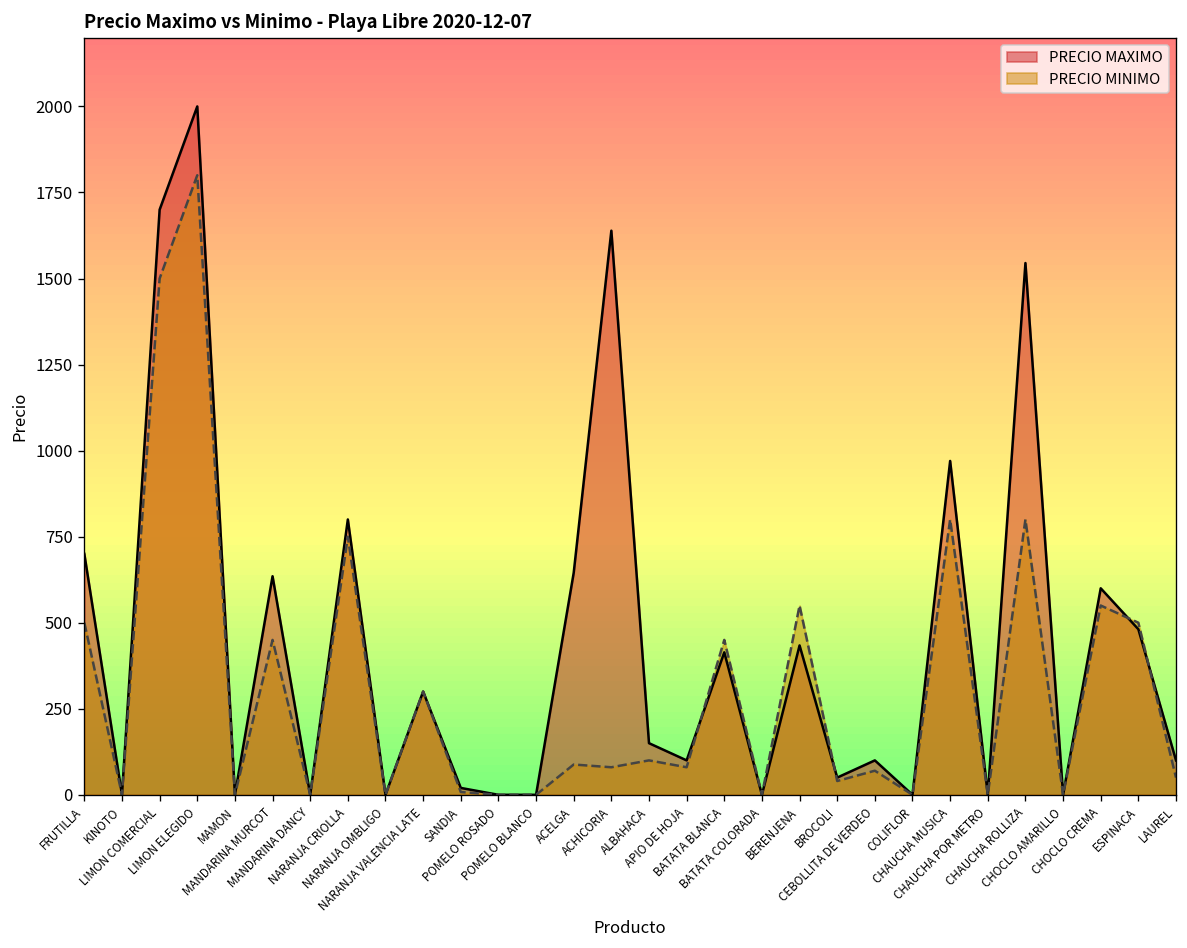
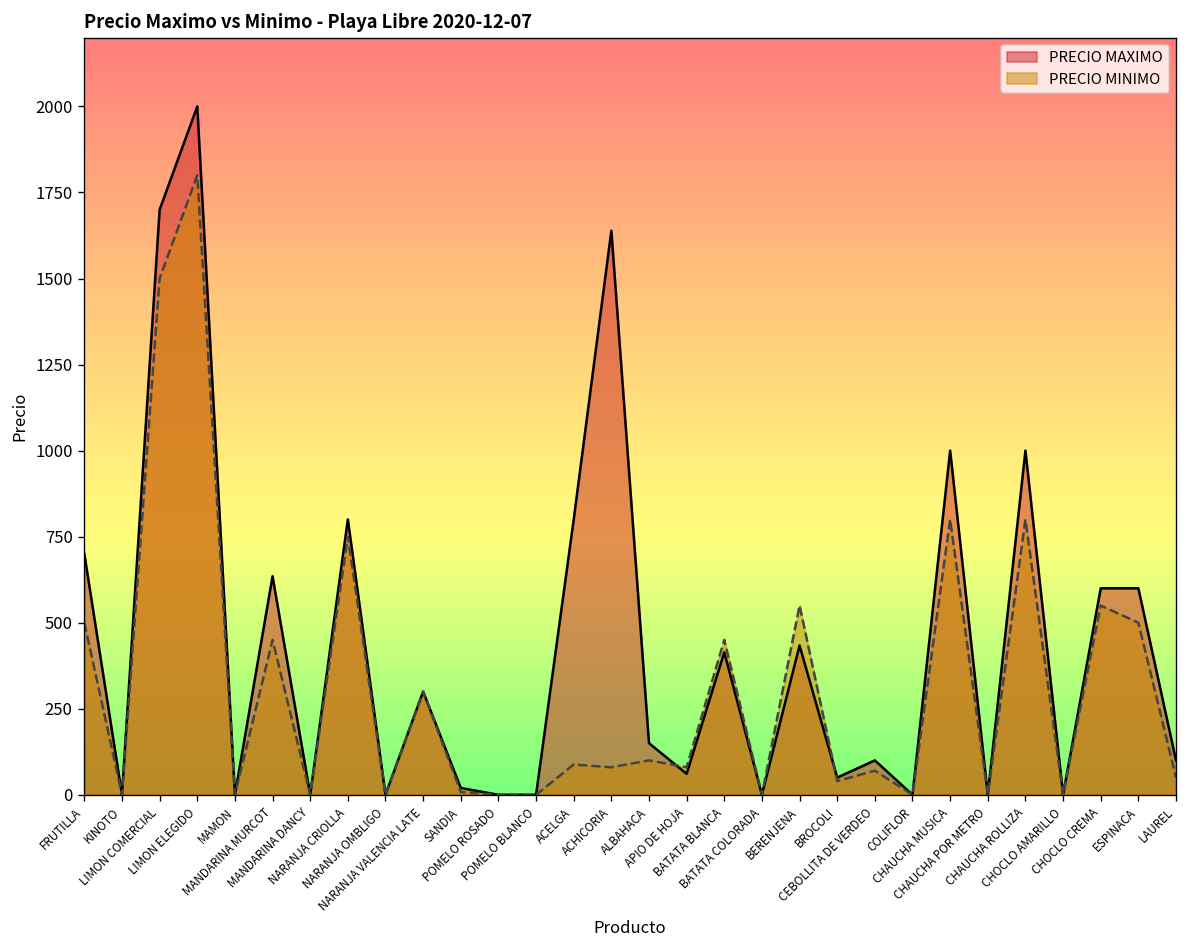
  {
    "PRECIO MINIMO": {
      "LIMON COMERCIAL": 1500,
      "LIMON ELEGIDO": 1800,
      "MANDARINA MURCOT": 450,
      "NARANJA CRIOLLA": 750,
      "SANDIA": 10,
      "ACELGA": 90,
      "ACHICORIA": 80,
      "ALBAHACA": 100,
      "APIO DE HOJA": 80,
      "BATATA BLANCA": 450,
      "BERENJENA": 550,
      "BROCOLI": 40,
      "CEBOLLITA DE VERDEO": 70,
      "CHAUCHA MUSICA": 800,
      "CHAUCHA ROLLIZA": 800,
      "CHOCLO CREMA": 550,
      "ESPINACA": 500
    },
    "PRECIO MAXIMO": {
      "LIMON COMERCIAL": 1700,
      "LIMON ELEGIDO": 2000,
      "MANDARINA MURCOT": 640,
      "NARANJA CRIOLLA": 800,
      "SANDIA": 20,
-     "ACELGA": 650,
+     "ACELGA": 800,
      "ACHICORIA": 1640,
      "ALBAHACA": 150,
-     "APIO DE HOJA": 100,
+     "APIO DE HOJA": 60,
      "BATATA BLANCA": 410,
      "BERENJENA": 430,
      "BROCOLI": 50,
      "CEBOLLITA DE VERDEO": 100,
-     "CHAUCHA MUSICA": 970,
-     "CHAUCHA ROLLIZA": 1550,
+     "CHAUCHA MUSICA": 1000,
+     "CHAUCHA ROLLIZA": 1000,
      "CHOCLO CREMA": 600,
-     "ESPINACA": 480,
+     "ESPINACA": 600,
      "LAUREL": 100
    }
  }
